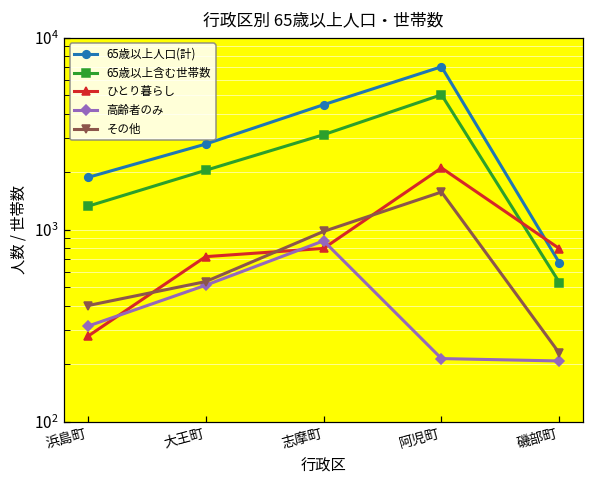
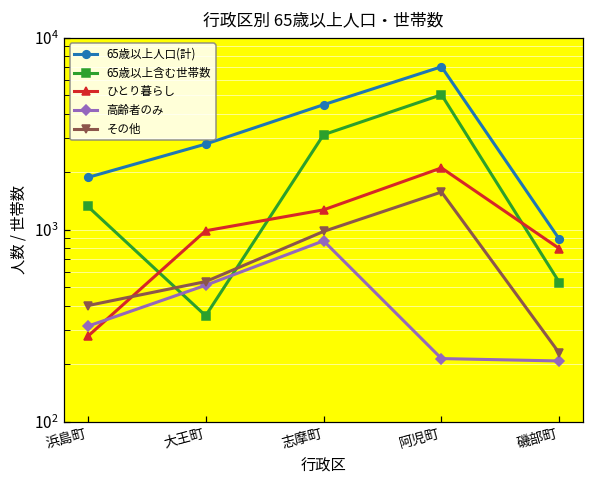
  {
    "65歳以上人口(計)": {
      "浜島町": 1900,
      "大王町": 2800,
      "志摩町": 4500,
      "阿児町": 7000,
-     "磯部町": 670
+     "磯部町": 900
    },
    "65歳以上含む世帯数": {
      "浜島町": 1300,
-     "大王町": 2000,
+     "大王町": 360,
      "志摩町": 3100,
      "阿児町": 5000,
      "磯部町": 530
    },
    "ひとり暮らし": {
      "浜島町": 280,
-     "大王町": 720,
-     "志摩町": 800,
+     "大王町": 1000,
+     "志摩町": 1300,
      "阿児町": 2100,
      "磯部町": 800
    },
    "高齢者のみ": {
      "浜島町": 310,
      "大王町": 510,
      "志摩町": 900,
      "阿児町": 210,
      "磯部町": 210
    },
    "その他": {
      "浜島町": 400,
      "大王町": 540,
      "志摩町": 1000,
      "阿児町": 1600,
      "磯部町": 230
    }
  }
